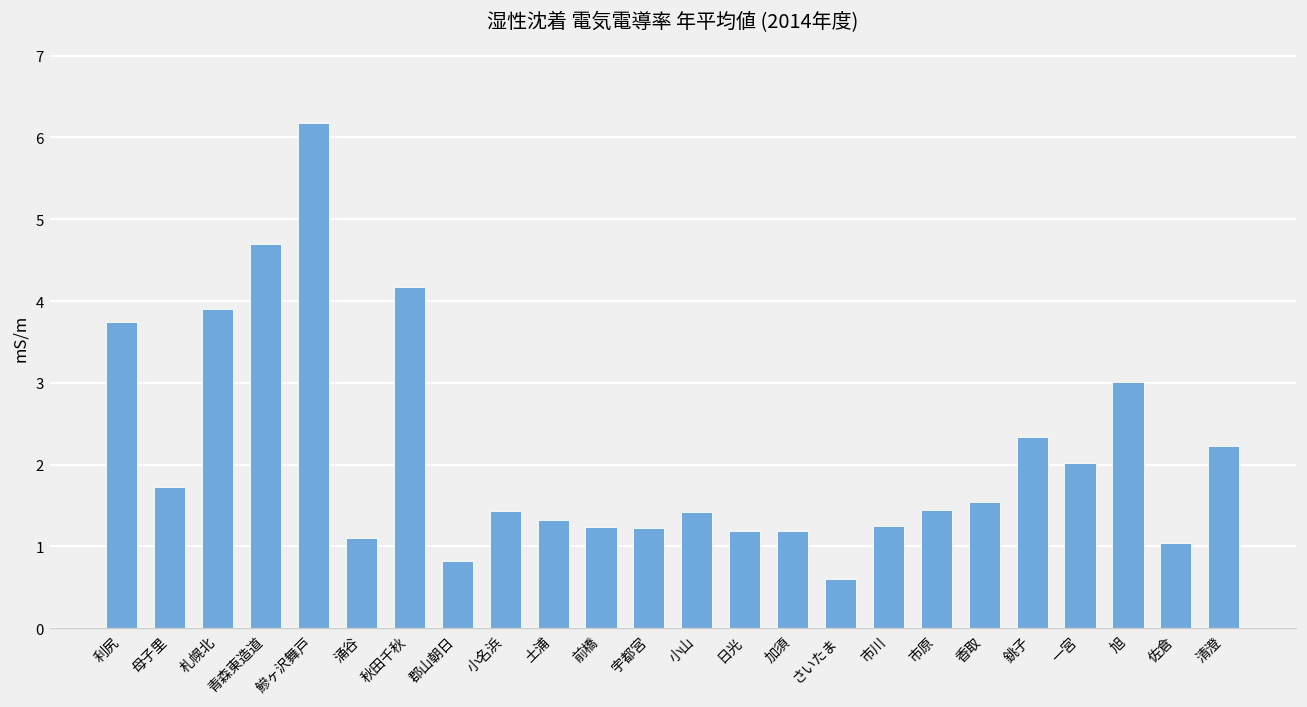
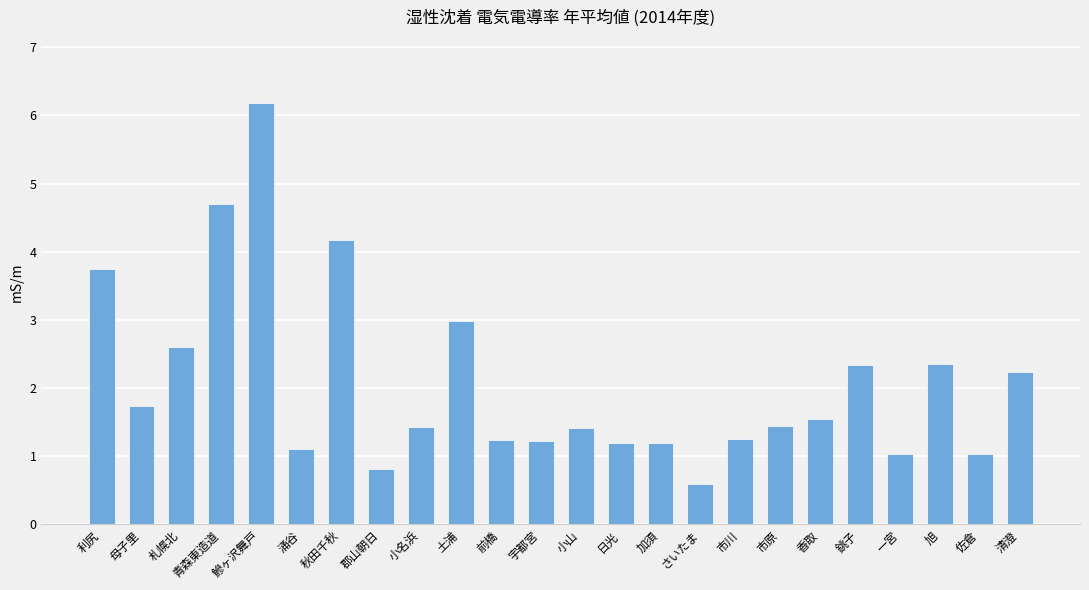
  {
    "利尻": 3.8,
    "母子里": 1.7,
-   "札幌北": 3.9,
+   "札幌北": 2.6,
    "青森東造道": 4.7,
    "鰺ヶ沢舞戸": 6.2,
    "涌谷": 1.1,
    "秋田千秋": 4.2,
    "郡山朝日": 0.8,
    "小名浜": 1.4,
-   "土浦": 1.3,
+   "土浦": 3.0,
    "前橋": 1.2,
    "宇都宮": 1.2,
    "小山": 1.4,
    "日光": 1.2,
    "加須": 1.2,
    "さいたま": 0.6,
    "市川": 1.3,
    "市原": 1.5,
    "香取": 1.5,
    "銚子": 2.3,
-   "一宮": 2.0,
-   "旭": 3.0,
+   "一宮": 1.0,
+   "旭": 2.4,
    "佐倉": 1.0,
    "清澄": 2.2
  }
